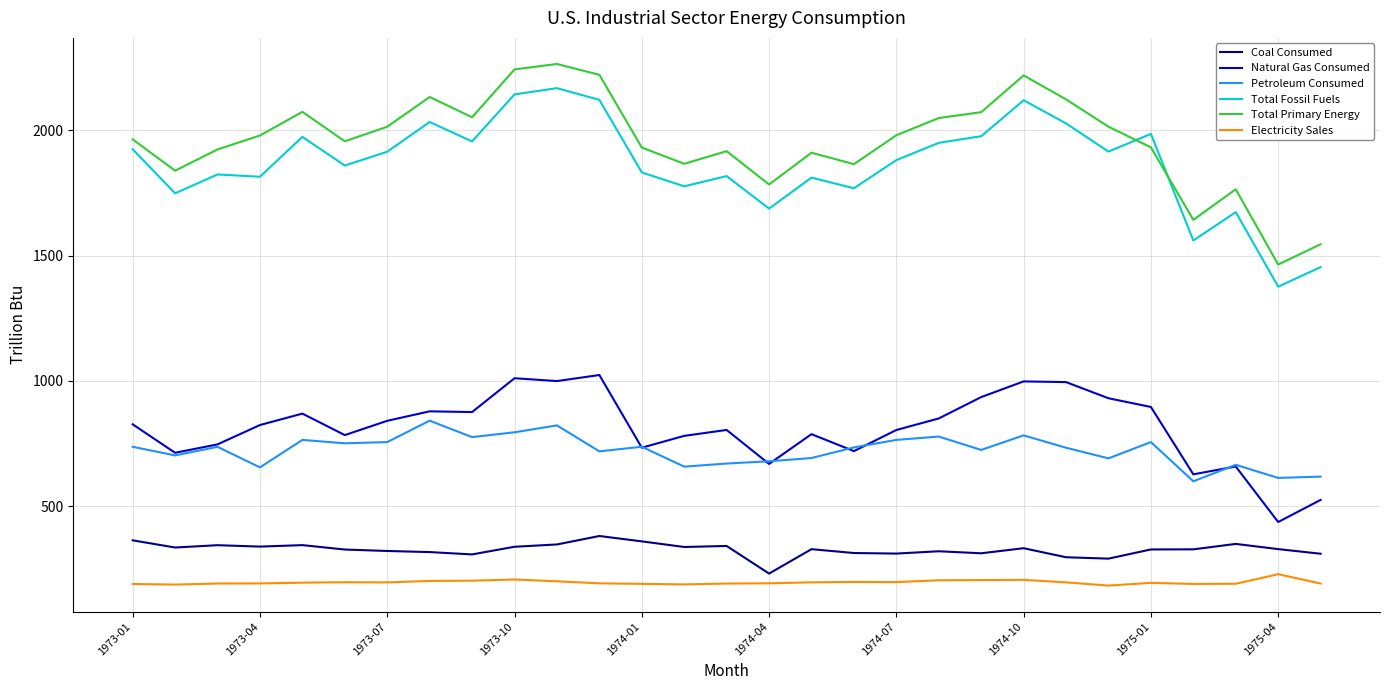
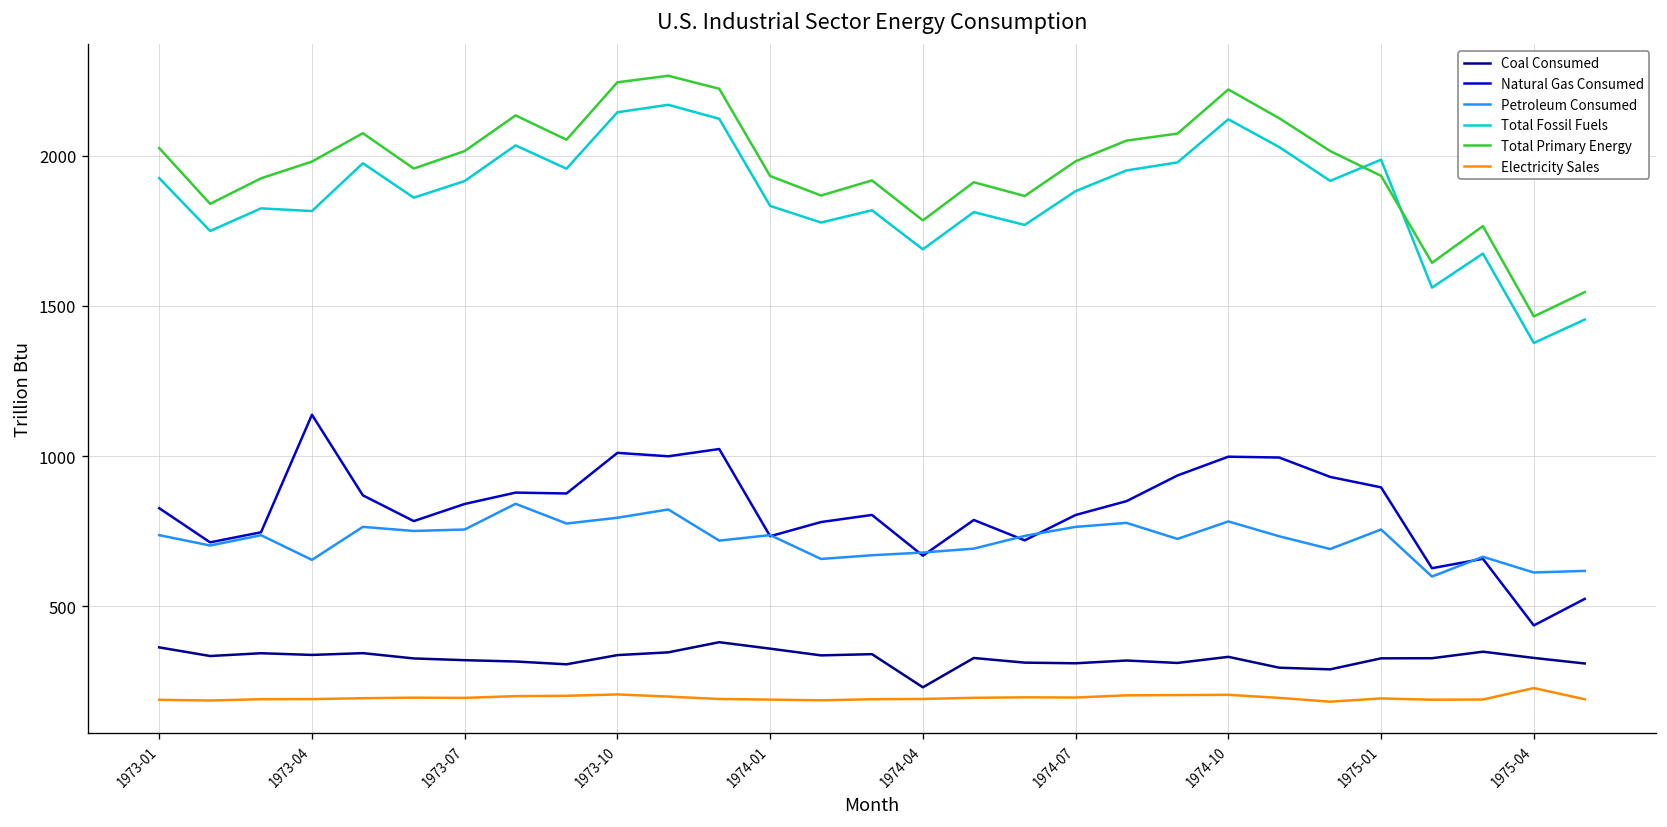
  {
    "Coal Consumed": {
      "1973-01": 360,
      "1973-04": 340,
      "1973-07": 320,
      "1973-10": 340,
      "1974-01": 360,
      "1974-04": 230,
      "1974-07": 310,
      "1974-10": 330,
      "1975-01": 330,
      "1975-04": 330
    },
    "Natural Gas Consumed": {
      "1973-01": 830,
-     "1973-04": 820,
+     "1973-04": 1140,
      "1973-07": 840,
      "1973-10": 1010,
      "1974-04": 670,
      "1974-07": 800,
      "1974-10": 1000,
      "1975-01": 900,
      "1975-04": 440
    },
    "Petroleum Consumed": {
      "1973-01": 740,
      "1973-04": 650,
      "1973-07": 760,
      "1973-10": 790,
      "1974-04": 680,
      "1974-07": 760,
      "1974-10": 780,
      "1975-01": 760,
      "1975-04": 610
    },
    "Total Fossil Fuels": {
      "1973-01": 1920,
      "1973-04": 1820,
      "1973-07": 1920,
      "1973-10": 2140,
      "1974-01": 1830,
      "1974-04": 1690,
      "1974-07": 1880,
      "1974-10": 2120,
      "1975-01": 1990,
      "1975-04": 1380
    },
    "Total Primary Energy": {
-     "1973-01": 1960,
+     "1973-01": 2020,
      "1973-04": 1980,
      "1973-07": 2010,
      "1973-10": 2240,
      "1974-01": 1930,
      "1974-04": 1780,
      "1974-07": 1980,
      "1974-10": 2220,
      "1975-01": 1930,
      "1975-04": 1460
    },
    "Electricity Sales": {
      "1973-01": 190,
      "1973-04": 190,
      "1973-07": 200,
      "1973-10": 210,
      "1974-01": 190,
      "1974-04": 190,
      "1974-07": 200,
      "1974-10": 210,
      "1975-01": 190,
      "1975-04": 230
    }
  }
